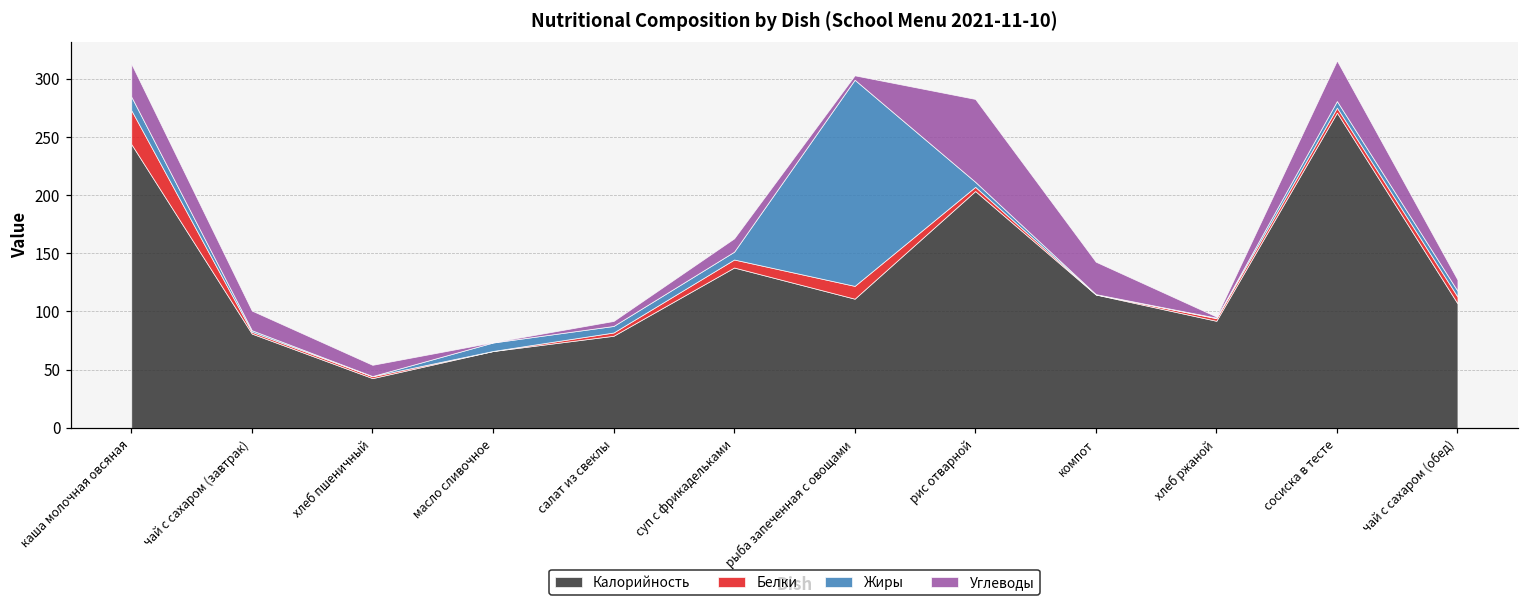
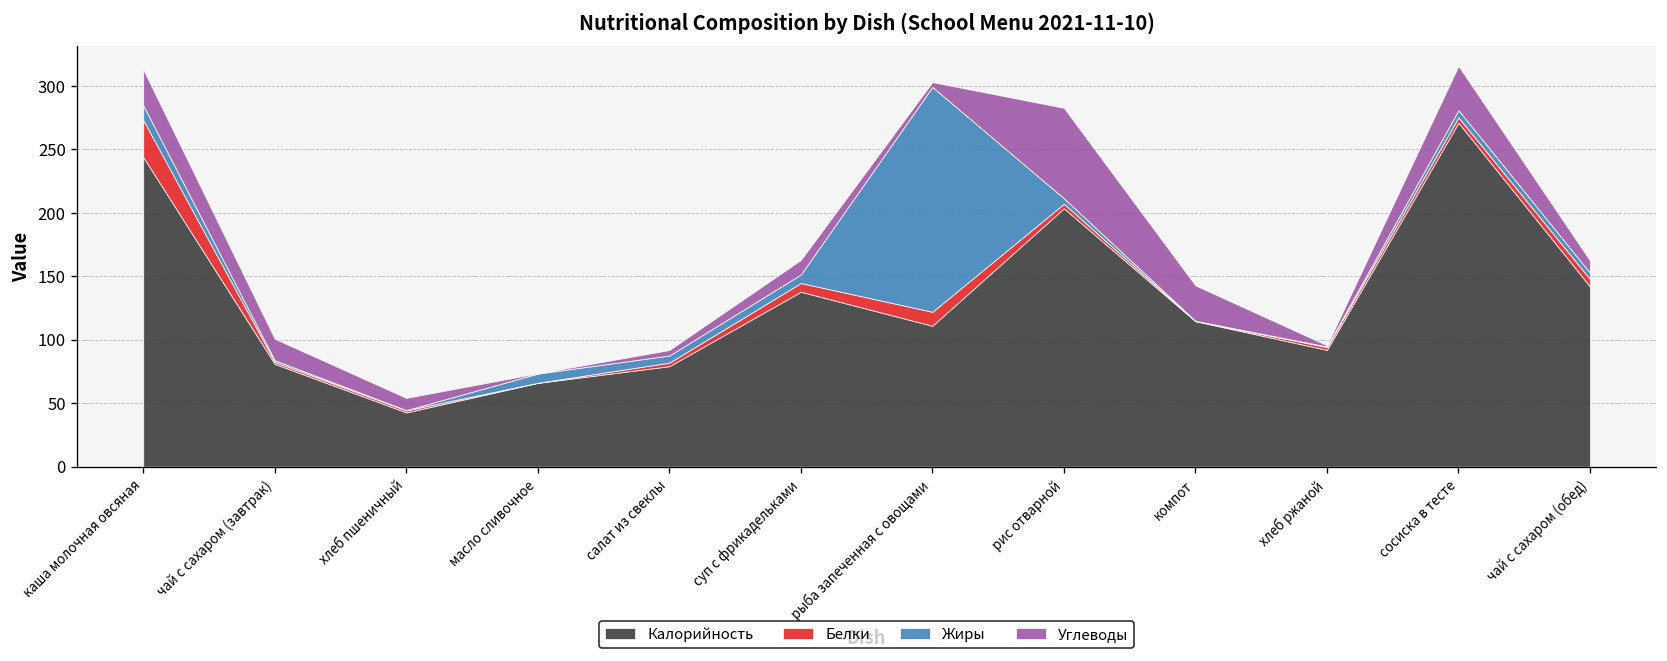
  {
    "Калорийность": {
      "каша молочная овсяная": 244,
      "салат из свеклы": 79,
      "суп с фрикадельками": 138,
      "рыба запеченная с овощами": 111,
      "рис отварной": 204,
      "сосиска в тесте": 271,
-     "чай с сахаром (обед)": 107
+     "чай с сахаром (обед)": 142
    },
    "Белки": {
      "каша молочная овсяная": 29,
      "салат из свеклы": 3,
      "суп с фрикадельками": 7,
      "рыба запеченная с овощами": 11,
      "рис отварной": 4,
      "сосиска в тесте": 4,
      "чай с сахаром (обед)": 6
    },
    "Жиры": {
      "каша молочная овсяная": 12,
      "салат из свеклы": 6,
      "суп с фрикадельками": 7,
      "рыба запеченная с овощами": 177,
      "рис отварной": 4,
      "сосиска в тесте": 6,
      "чай с сахаром (обед)": 5
    },
    "Углеводы": {
      "каша молочная овсяная": 28,
      "чай с сахаром (завтрак)": 17,
      "хлеб пшеничный": 10,
      "салат из свеклы": 4,
      "суп с фрикадельками": 11,
      "рыба запеченная с овощами": 4,
      "рис отварной": 71,
      "компот": 28,
      "сосиска в тесте": 35,
      "чай с сахаром (обед)": 10
    }
  }
